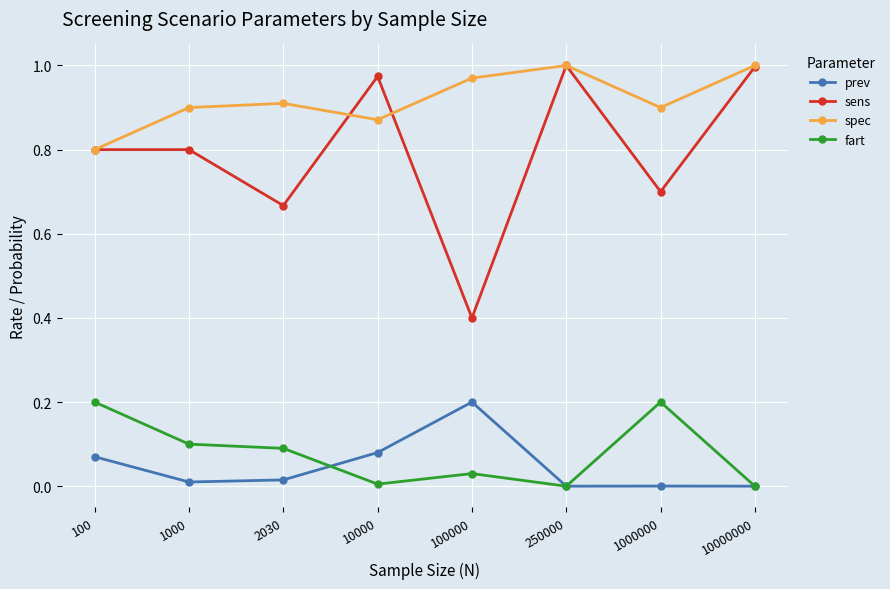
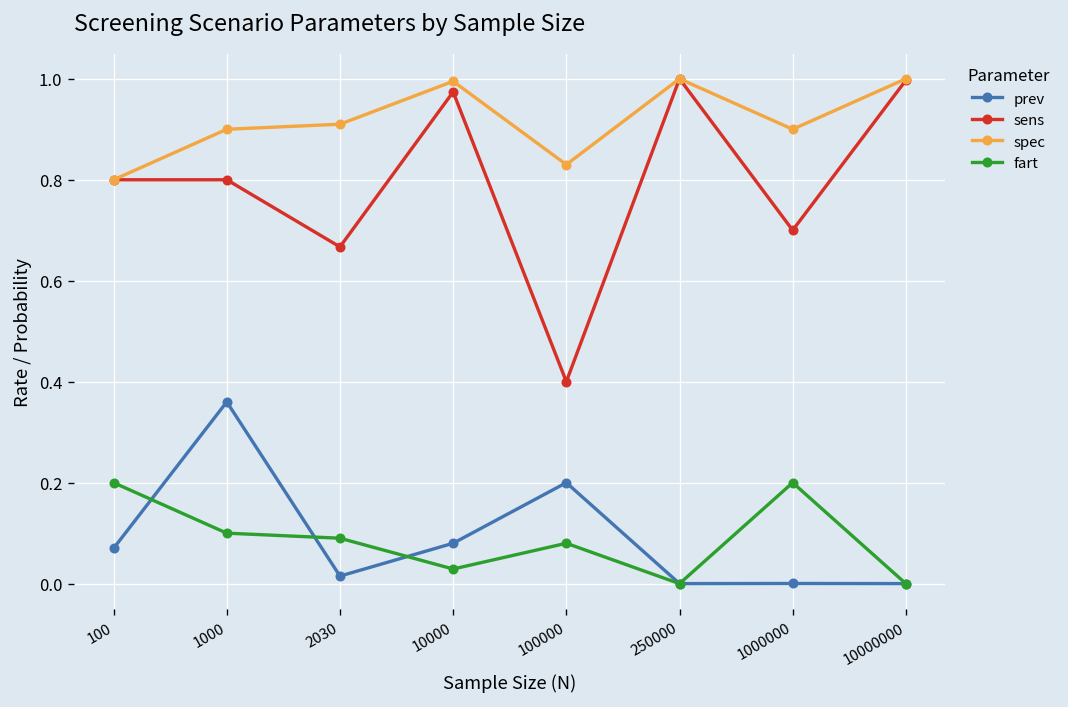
  {
    "prev": {
      "100": 0.07,
-     "1000": 0.01,
+     "1000": 0.36,
      "2030": 0.02,
      "10000": 0.08,
      "100000": 0.20,
      "1000000": 0.00
    },
    "sens": {
      "1000": 0.80,
      "2030": 0.67,
      "10000": 0.97,
      "100000": 0.40,
      "1000000": 0.70
    },
    "spec": {
      "1000": 0.90,
      "2030": 0.91,
-     "10000": 0.87,
-     "100000": 0.97,
+     "10000": 1.00,
+     "100000": 0.83,
      "1000000": 0.90
    },
    "fart": {
      "100": 0.20,
      "1000": 0.10,
      "2030": 0.09,
-     "10000": 0.01,
-     "100000": 0.03,
+     "10000": 0.03,
+     "100000": 0.08,
      "1000000": 0.20
    }
  }
